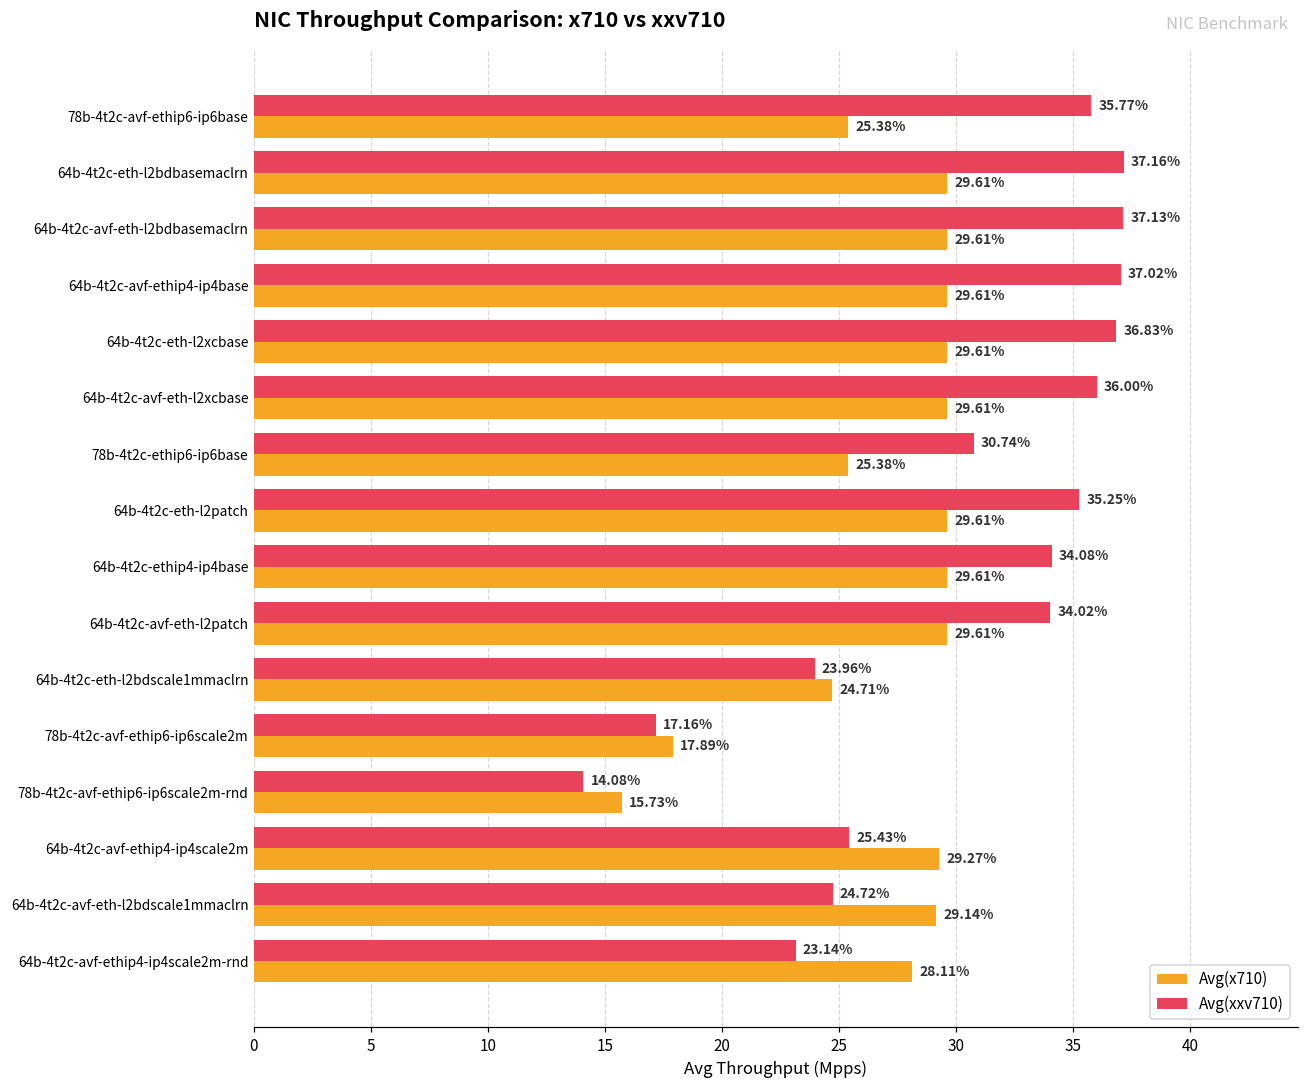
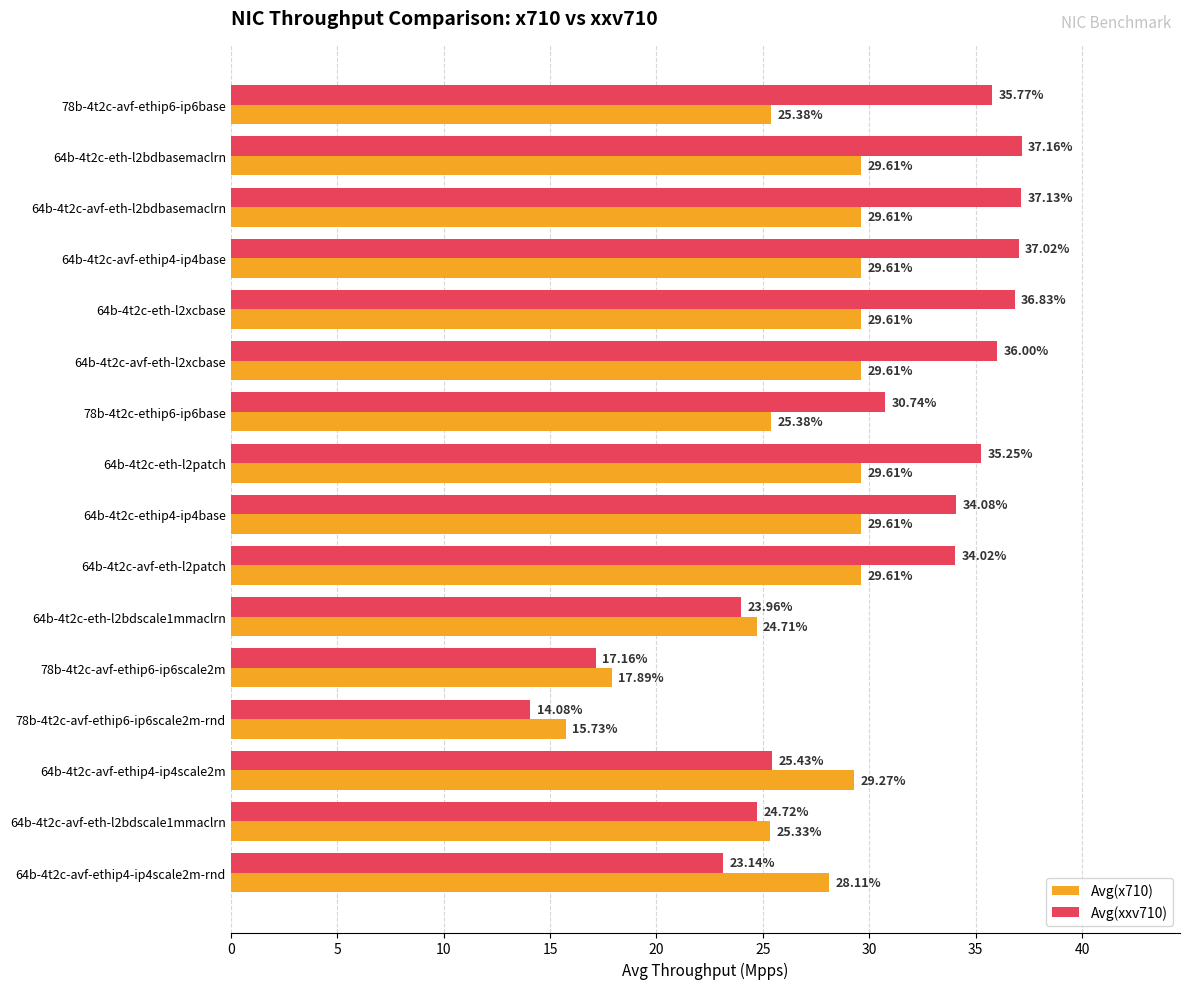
  {
    "Avg(x710)": {
      "78b-4t2c-avf-ethip6-ip6base": "25.38%",
      "64b-4t2c-eth-l2bdbasemaclrn": "29.61%",
      "64b-4t2c-avf-eth-l2bdbasemaclrn": "29.61%",
      "64b-4t2c-avf-ethip4-ip4base": "29.61%",
      "64b-4t2c-eth-l2xcbase": "29.61%",
      "64b-4t2c-avf-eth-l2xcbase": "29.61%",
      "78b-4t2c-ethip6-ip6base": "25.38%",
      "64b-4t2c-eth-l2patch": "29.61%",
      "64b-4t2c-ethip4-ip4base": "29.61%",
      "64b-4t2c-avf-eth-l2patch": "29.61%",
      "64b-4t2c-eth-l2bdscale1mmaclrn": "24.71%",
      "78b-4t2c-avf-ethip6-ip6scale2m": "17.89%",
      "78b-4t2c-avf-ethip6-ip6scale2m-rnd": "15.73%",
      "64b-4t2c-avf-ethip4-ip4scale2m": "29.27%",
-     "64b-4t2c-avf-eth-l2bdscale1mmaclrn": "29.14%",
+     "64b-4t2c-avf-eth-l2bdscale1mmaclrn": "25.33%",
      "64b-4t2c-avf-ethip4-ip4scale2m-rnd": "28.11%"
    },
    "Avg(xxv710)": {
      "78b-4t2c-avf-ethip6-ip6base": "35.77%",
      "64b-4t2c-eth-l2bdbasemaclrn": "37.16%",
      "64b-4t2c-avf-eth-l2bdbasemaclrn": "37.13%",
      "64b-4t2c-avf-ethip4-ip4base": "37.02%",
      "64b-4t2c-eth-l2xcbase": "36.83%",
      "64b-4t2c-avf-eth-l2xcbase": "36.00%",
      "78b-4t2c-ethip6-ip6base": "30.74%",
      "64b-4t2c-eth-l2patch": "35.25%",
      "64b-4t2c-ethip4-ip4base": "34.08%",
      "64b-4t2c-avf-eth-l2patch": "34.02%",
      "64b-4t2c-eth-l2bdscale1mmaclrn": "23.96%",
      "78b-4t2c-avf-ethip6-ip6scale2m": "17.16%",
      "78b-4t2c-avf-ethip6-ip6scale2m-rnd": "14.08%",
      "64b-4t2c-avf-ethip4-ip4scale2m": "25.43%",
      "64b-4t2c-avf-eth-l2bdscale1mmaclrn": "24.72%",
      "64b-4t2c-avf-ethip4-ip4scale2m-rnd": "23.14%"
    }
  }
